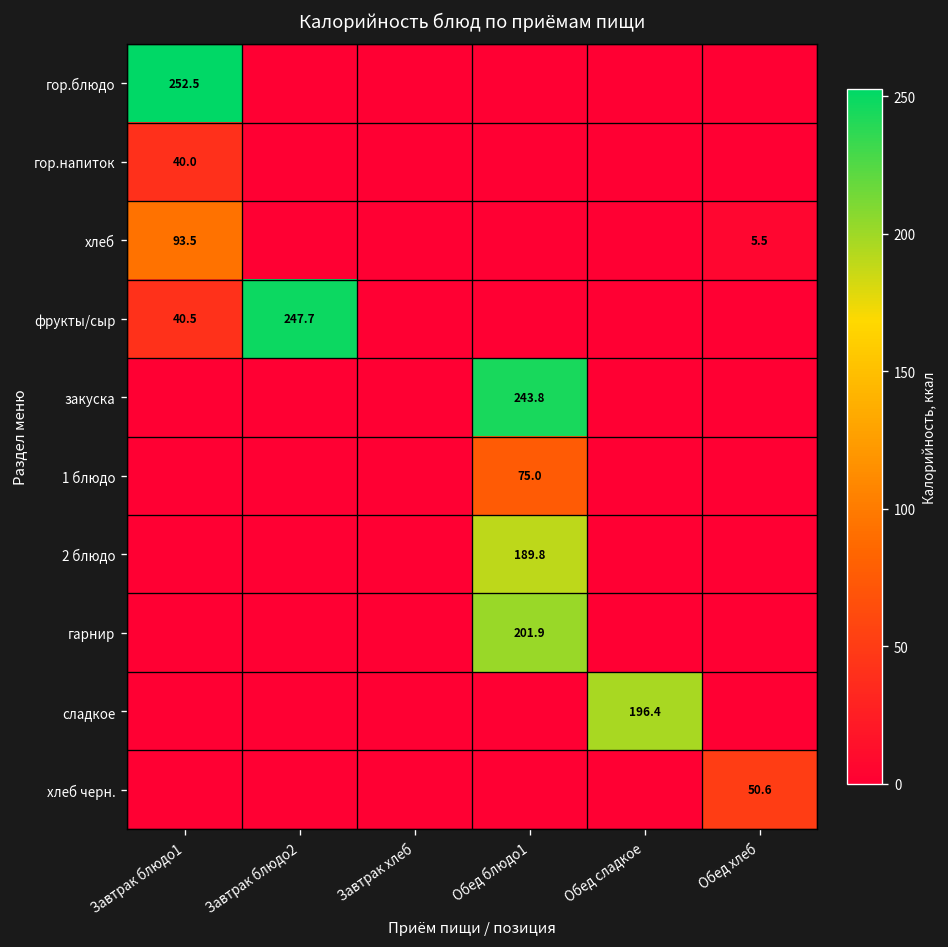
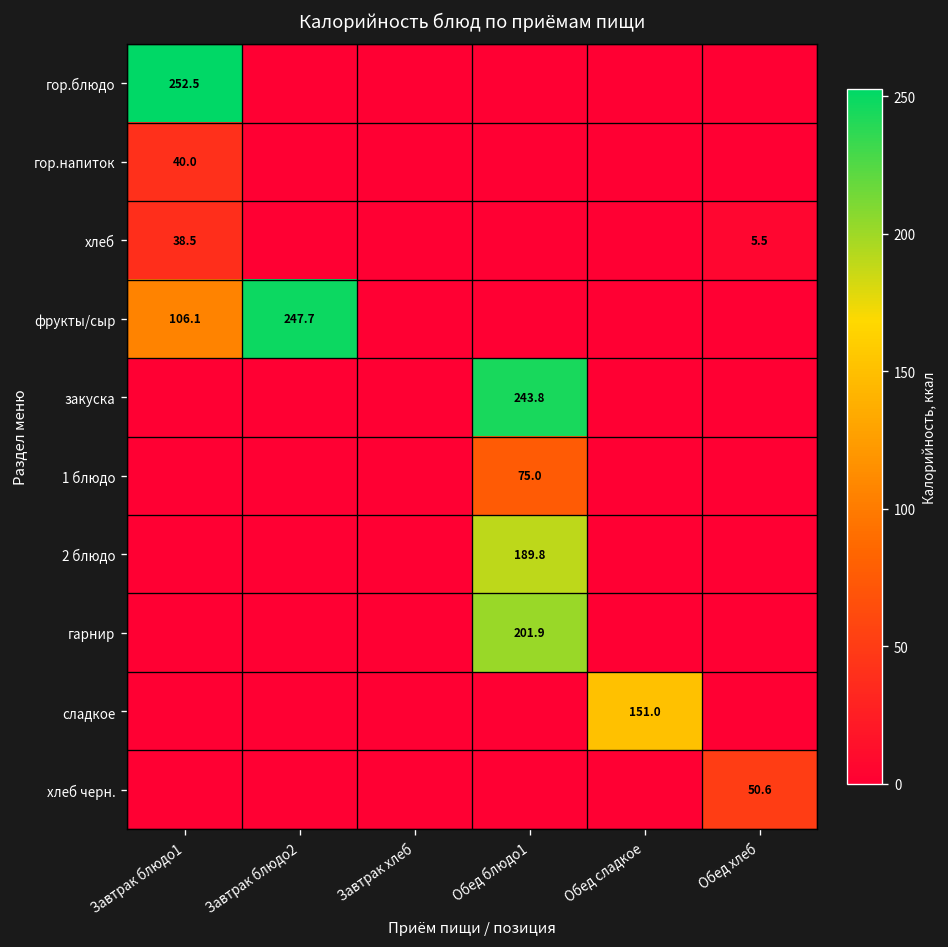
  {
    "гор.блюдо": {
      "Завтрак блюдо1": 252.5
    },
    "гор.напиток": {
      "Завтрак блюдо1": 40.0
    },
    "хлеб": {
-     "Завтрак блюдо1": 93.5,
+     "Завтрак блюдо1": 38.5,
      "Обед хлеб": 5.5
    },
    "фрукты/сыр": {
-     "Завтрак блюдо1": 40.5,
+     "Завтрак блюдо1": 106.1,
      "Завтрак блюдо2": 247.7
    },
    "закуска": {
      "Обед блюдо1": 243.8
    },
    "1 блюдо": {
      "Обед блюдо1": 75.0
    },
    "2 блюдо": {
      "Обед блюдо1": 189.8
    },
    "гарнир": {
      "Обед блюдо1": 201.9
    },
    "сладкое": {
-     "Обед сладкое": 196.4
+     "Обед сладкое": 151.0
    },
    "хлеб черн.": {
      "Обед хлеб": 50.6
    }
  }
